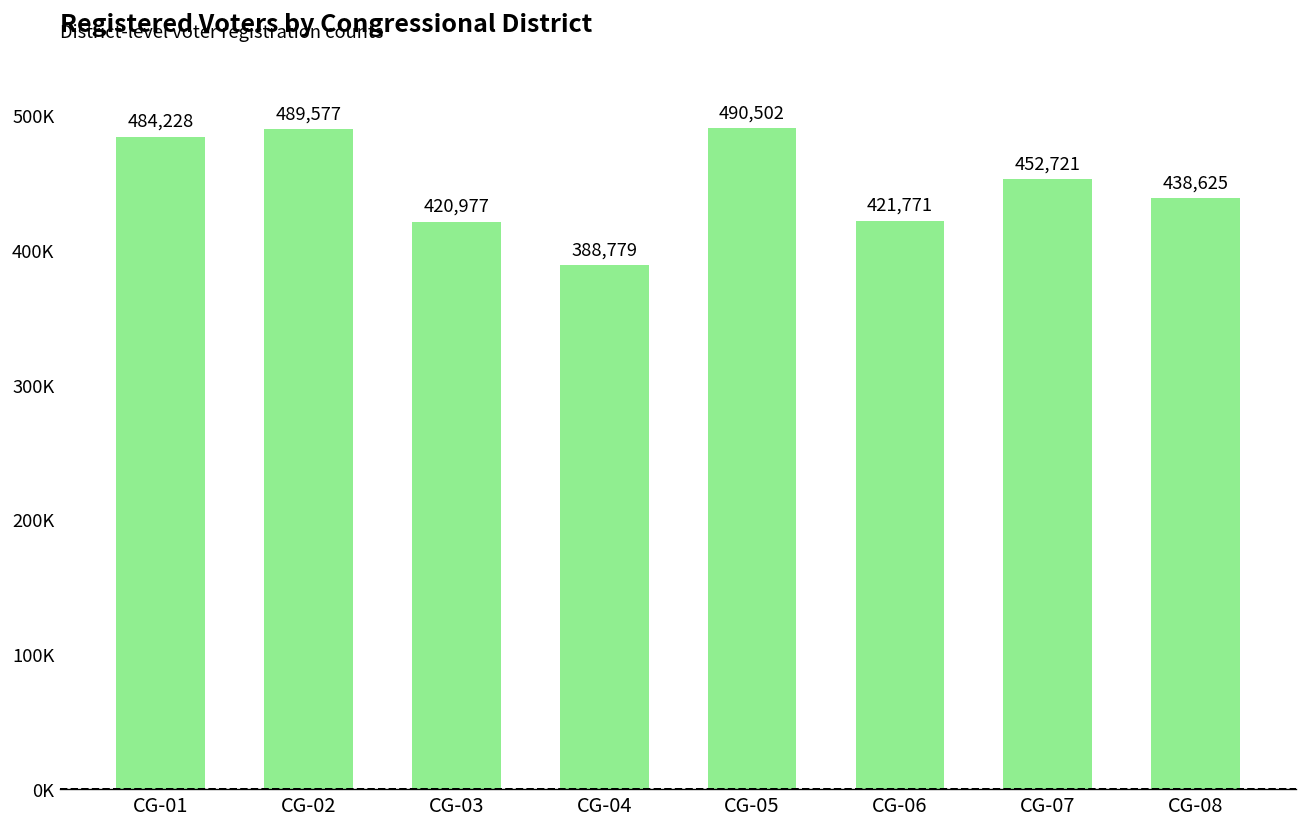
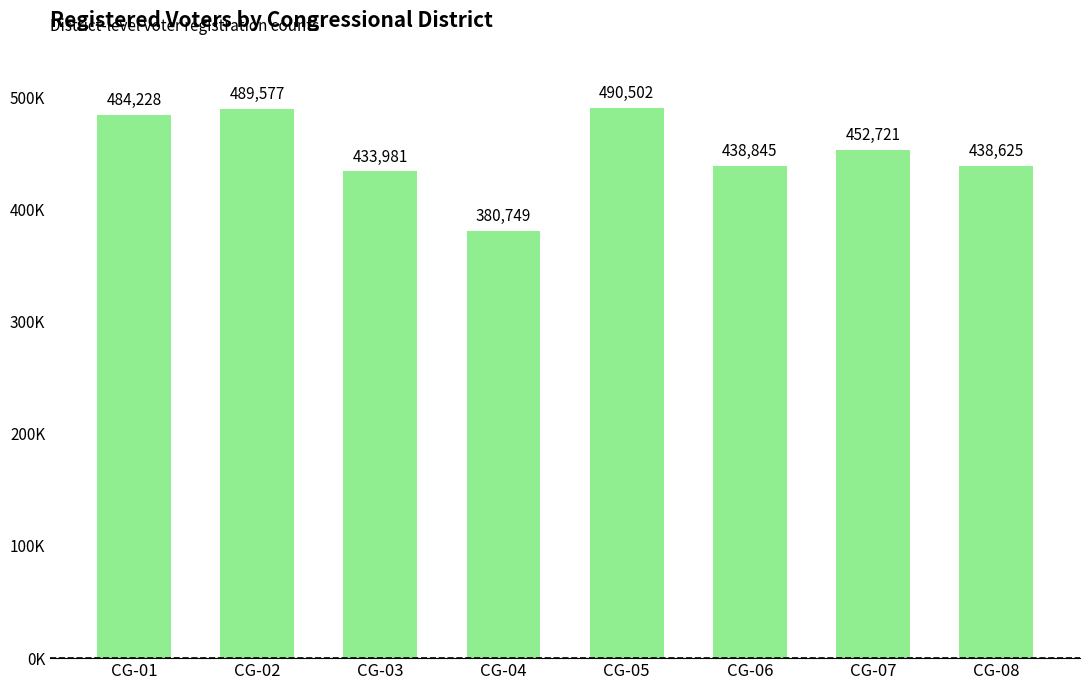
  {
    "CG-01": "484,228",
    "CG-02": "489,577",
-   "CG-03": "420,977",
-   "CG-04": "388,779",
+   "CG-03": "433,981",
+   "CG-04": "380,749",
    "CG-05": "490,502",
-   "CG-06": "421,771",
+   "CG-06": "438,845",
    "CG-07": "452,721",
    "CG-08": "438,625"
  }
